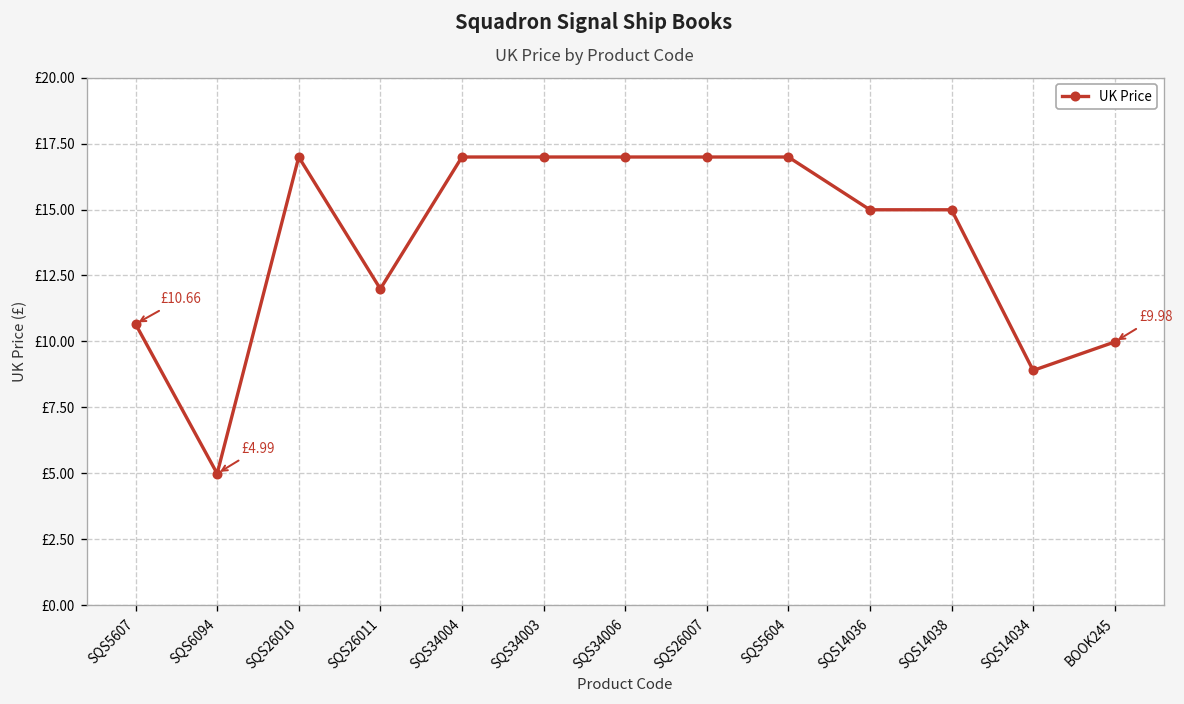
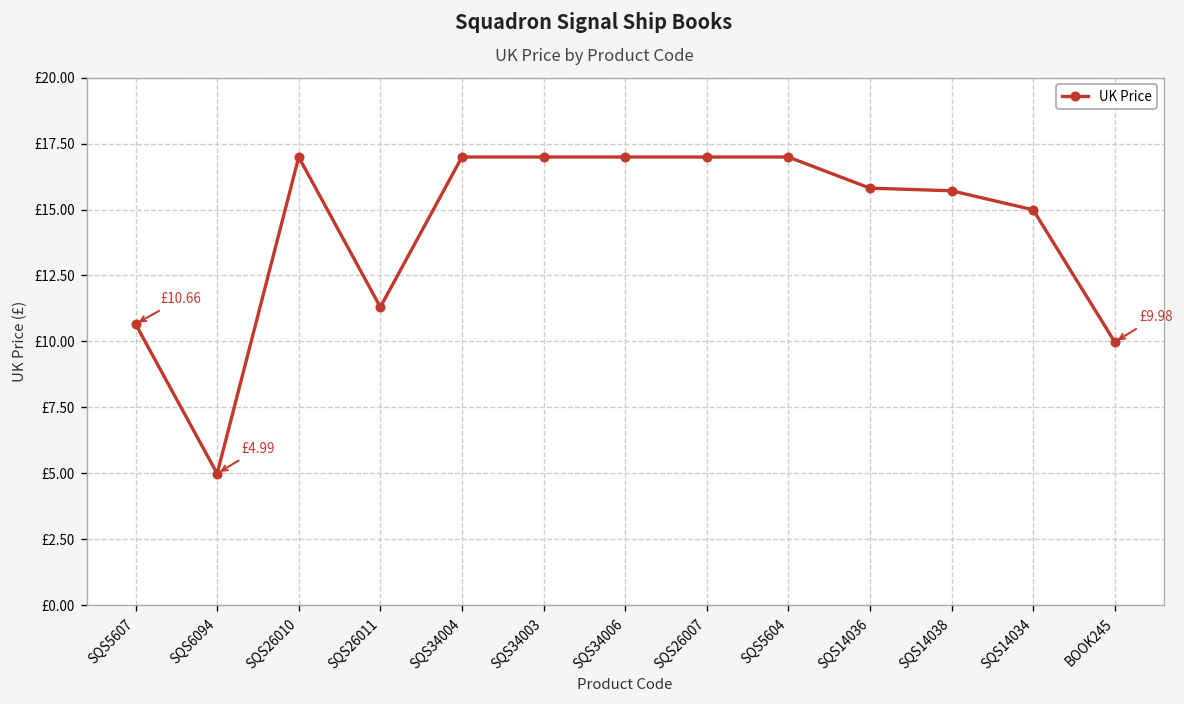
  {
    "SQS26010": "£17.0",
-   "SQS26011": "£12.0",
+   "SQS26011": "£11.3",
    "SQS34004": "£17.0",
    "SQS34003": "£17.0",
    "SQS34006": "£17.0",
    "SQS26007": "£17.0",
    "SQS5604": "£17.0",
-   "SQS14036": "£15.0",
-   "SQS14038": "£15.0",
-   "SQS14034": "£8.9"
+   "SQS14036": "£15.8",
+   "SQS14038": "£15.7",
+   "SQS14034": "£15.0"
  }
